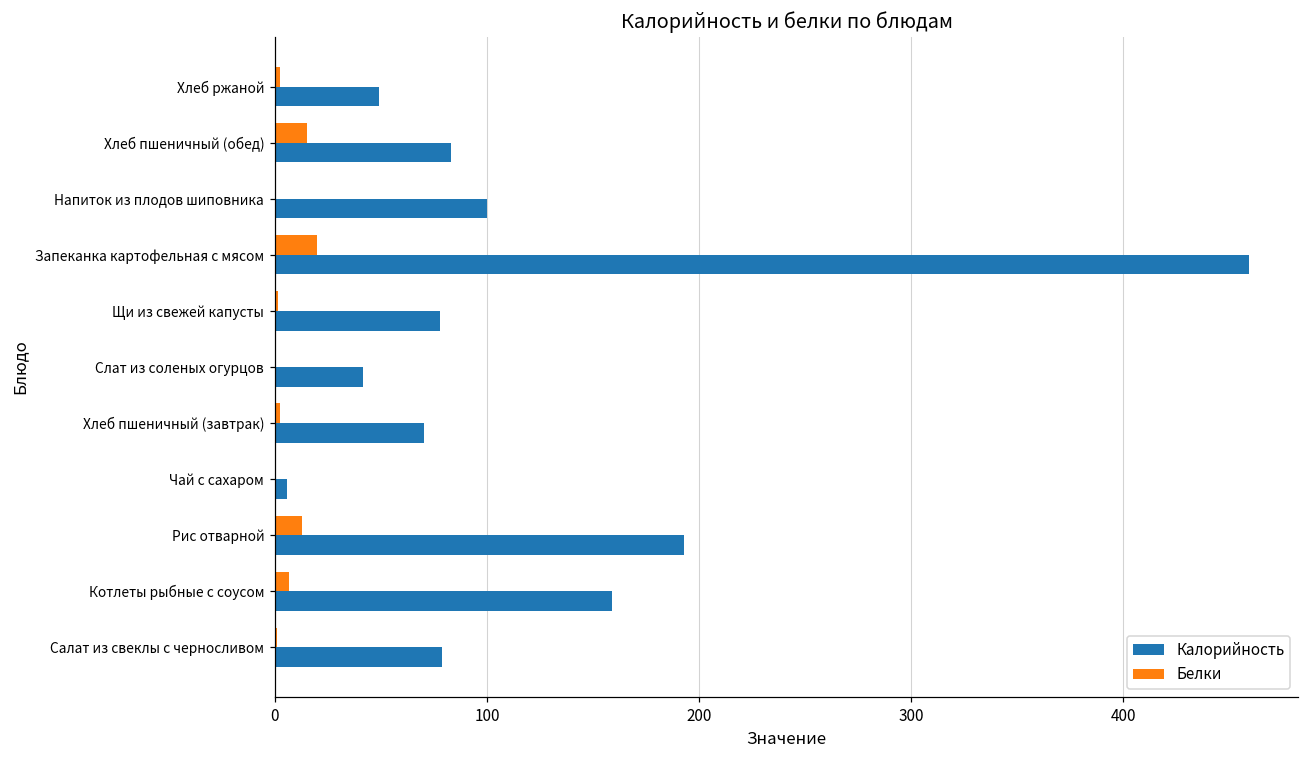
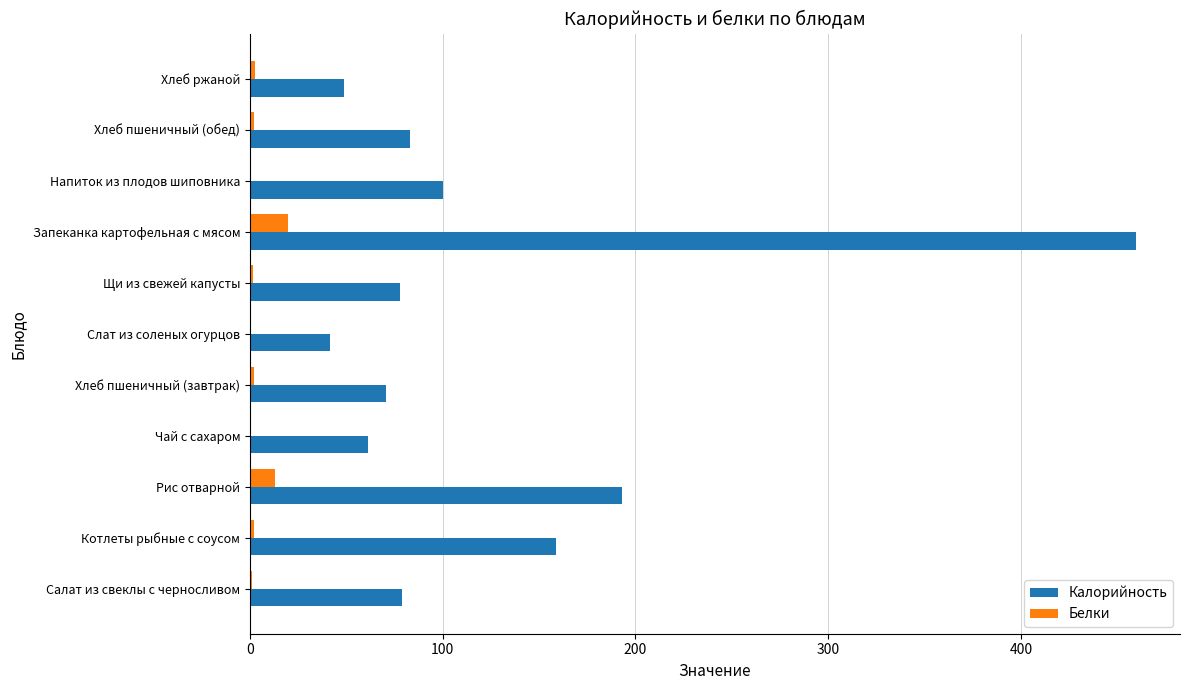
  {
    "Калорийность": {
      "Хлеб ржаной": 49,
      "Хлеб пшеничный (обед)": 83,
      "Напиток из плодов шиповника": 100,
      "Запеканка картофельная с мясом": 459,
      "Щи из свежей капусты": 78,
      "Слат из соленых огурцов": 42,
      "Хлеб пшеничный (завтрак)": 71,
-     "Чай с сахаром": 6,
+     "Чай с сахаром": 61,
      "Рис отварной": 193,
      "Котлеты рыбные с соусом": 159,
      "Салат из свеклы с черносливом": 79
    },
    "Белки": {
      "Хлеб ржаной": 3,
-     "Хлеб пшеничный (обед)": 15,
+     "Хлеб пшеничный (обед)": 2,
      "Запеканка картофельная с мясом": 20,
      "Щи из свежей капусты": 2,
      "Хлеб пшеничный (завтрак)": 2,
      "Рис отварной": 13,
-     "Котлеты рыбные с соусом": 7
+     "Котлеты рыбные с соусом": 2
    }
  }
